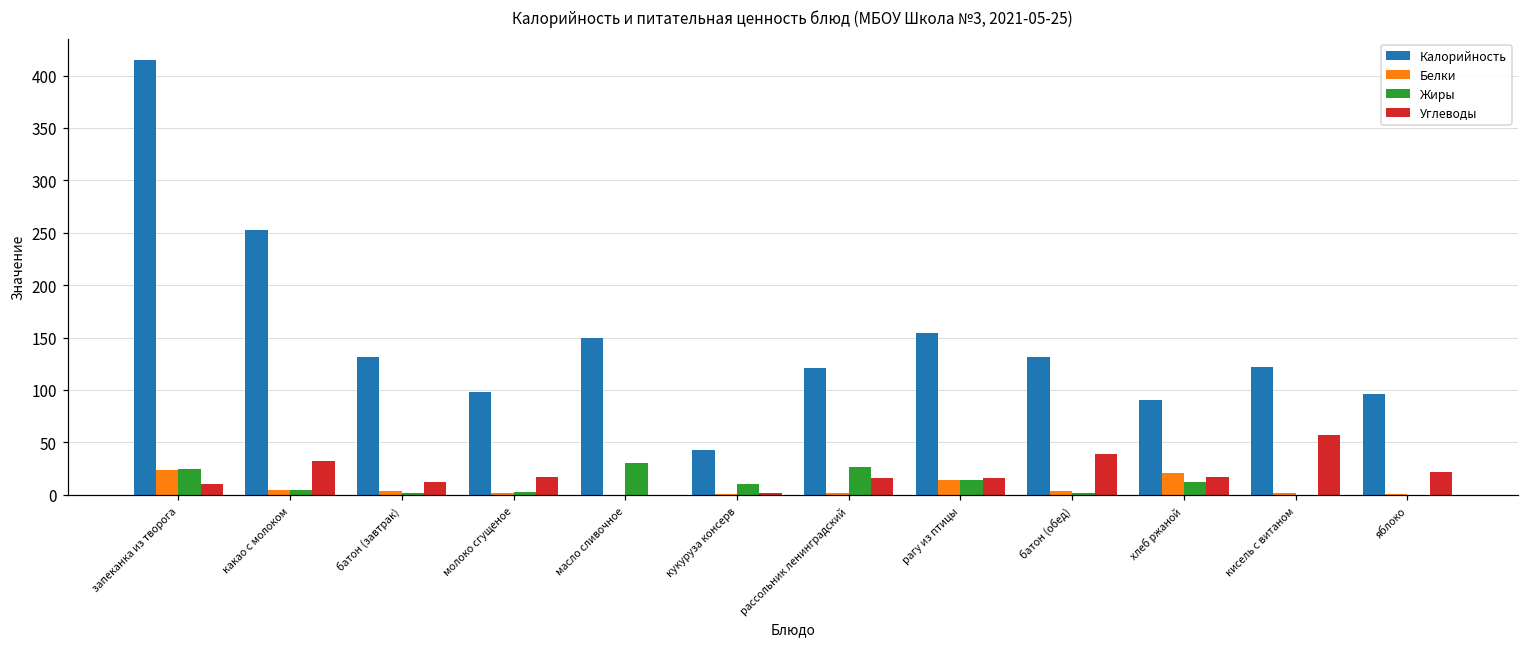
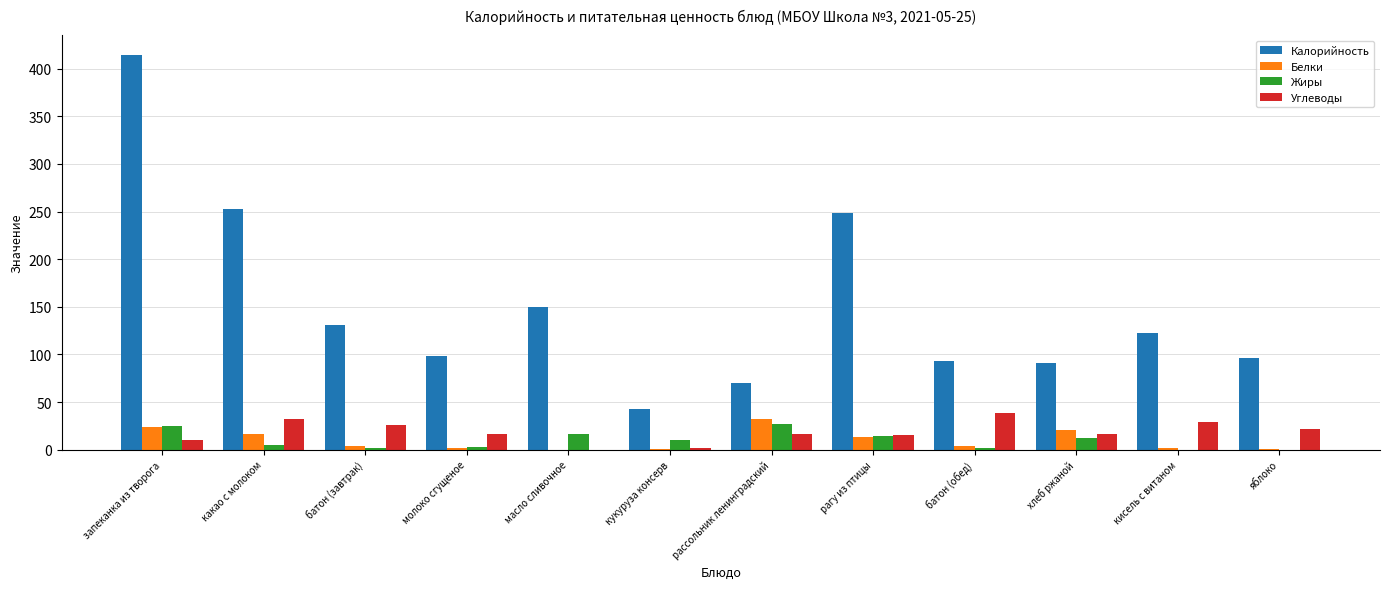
  {
    "Калорийность": {
      "запеканка из творога": 410,
      "какао с молоком": 250,
      "батон (завтрак)": 130,
      "молоко сгущеное": 100,
      "масло сливочное": 150,
      "кукуруза консерв": 40,
-     "рассольник ленинградский": 120,
-     "рагу из птицы": 150,
-     "батон (обед)": 130,
+     "рассольник ленинградский": 70,
+     "рагу из птицы": 250,
+     "батон (обед)": 90,
      "хлеб ржаной": 90,
      "кисель с витаном": 120,
      "яблоко": 100
    },
    "Белки": {
      "запеканка из творога": 20,
-     "какао с молоком": 0,
+     "какао с молоком": 20,
      "батон (завтрак)": 0,
-     "рассольник ленинградский": 0,
+     "рассольник ленинградский": 30,
      "рагу из птицы": 10,
      "батон (обед)": 0,
      "хлеб ржаной": 20
    },
    "Жиры": {
      "запеканка из творога": 20,
      "какао с молоком": 10,
-     "масло сливочное": 30,
+     "масло сливочное": 20,
      "кукуруза консерв": 10,
      "рассольник ленинградский": 30,
      "рагу из птицы": 10,
      "хлеб ржаной": 10,
      "кисель с витаном": 0,
      "яблоко": 0
    },
    "Углеводы": {
      "запеканка из творога": 10,
      "какао с молоком": 30,
-     "батон (завтрак)": 10,
+     "батон (завтрак)": 30,
      "молоко сгущеное": 20,
      "рассольник ленинградский": 20,
      "рагу из птицы": 20,
      "батон (обед)": 40,
      "хлеб ржаной": 20,
-     "кисель с витаном": 60,
+     "кисель с витаном": 30,
      "яблоко": 20
    }
  }
